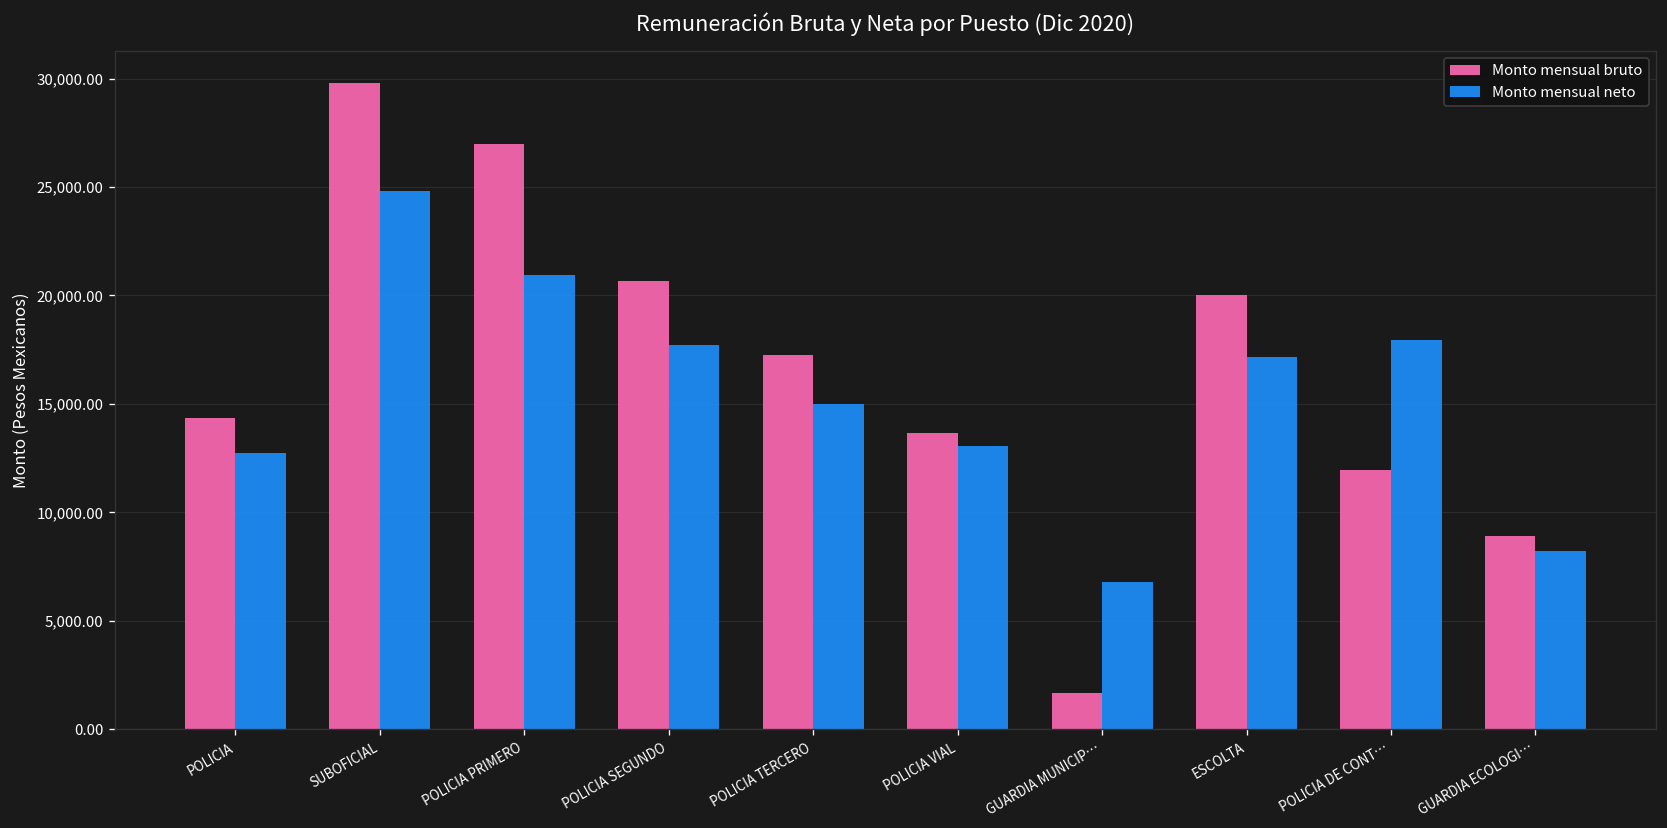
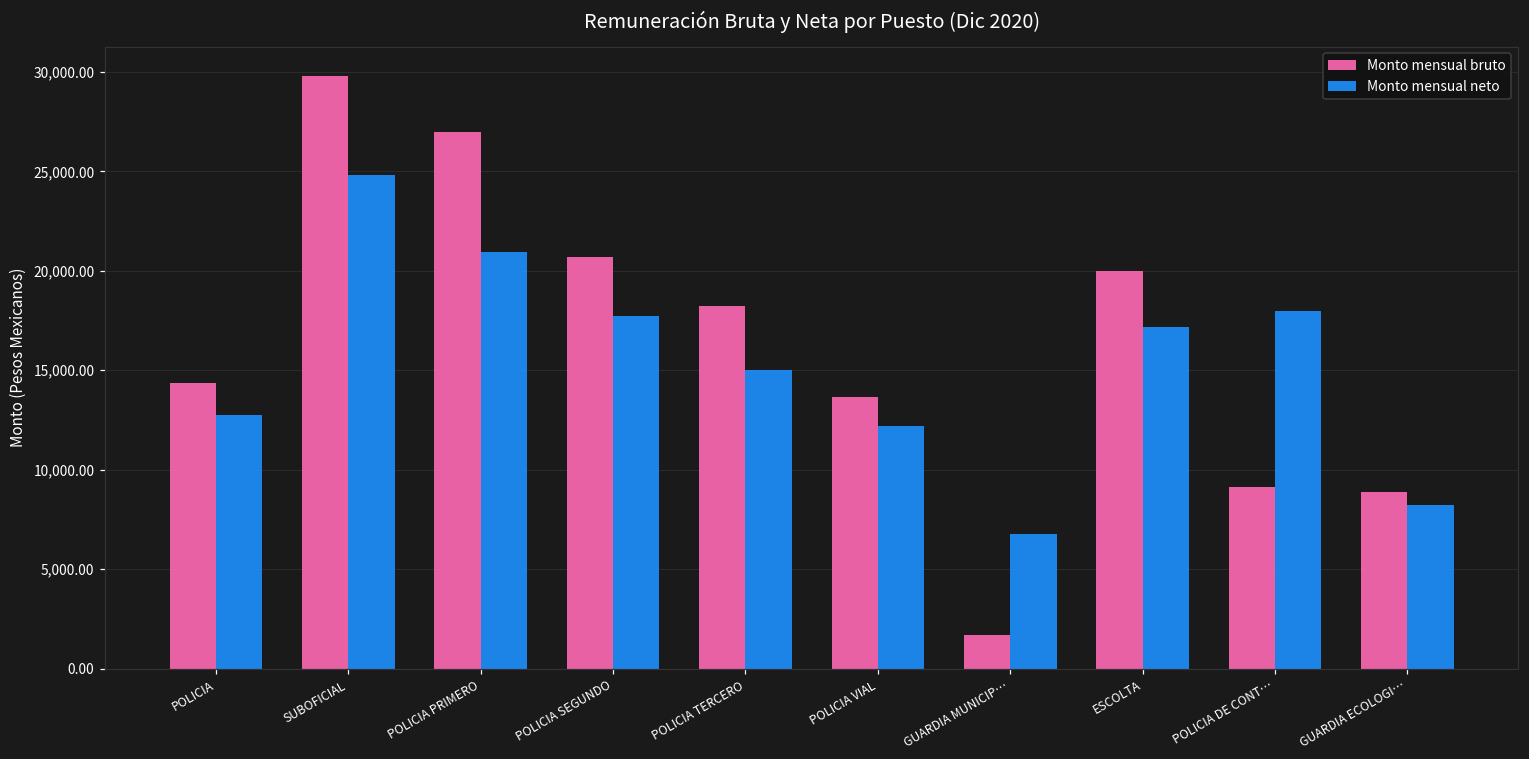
  {
    "Monto mensual bruto": {
      "POLICIA": "14,400",
      "SUBOFICIAL": "29,800",
      "POLICIA PRIMERO": "27,000",
      "POLICIA SEGUNDO": "20,700",
-     "POLICIA TERCERO": "17,200",
+     "POLICIA TERCERO": "18,200",
      "POLICIA VIAL": "13,700",
      "GUARDIA MUNICIP…": "1,700",
      "ESCOLTA": "20,000",
-     "POLICIA DE CONT…": "11,900",
+     "POLICIA DE CONT…": "9,100",
      "GUARDIA ECOLOGI…": "8,900"
    },
    "Monto mensual neto": {
      "POLICIA": "12,700",
      "SUBOFICIAL": "24,800",
      "POLICIA PRIMERO": "21,000",
      "POLICIA SEGUNDO": "17,700",
      "POLICIA TERCERO": "15,000",
-     "POLICIA VIAL": "13,100",
+     "POLICIA VIAL": "12,200",
      "GUARDIA MUNICIP…": "6,800",
      "ESCOLTA": "17,200",
      "POLICIA DE CONT…": "18,000",
      "GUARDIA ECOLOGI…": "8,200"
    }
  }
